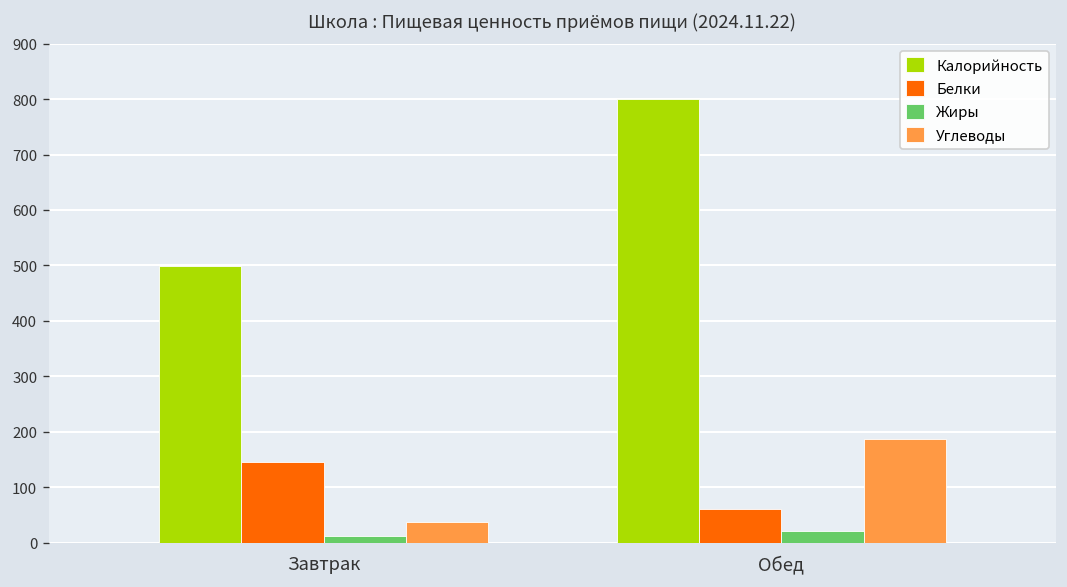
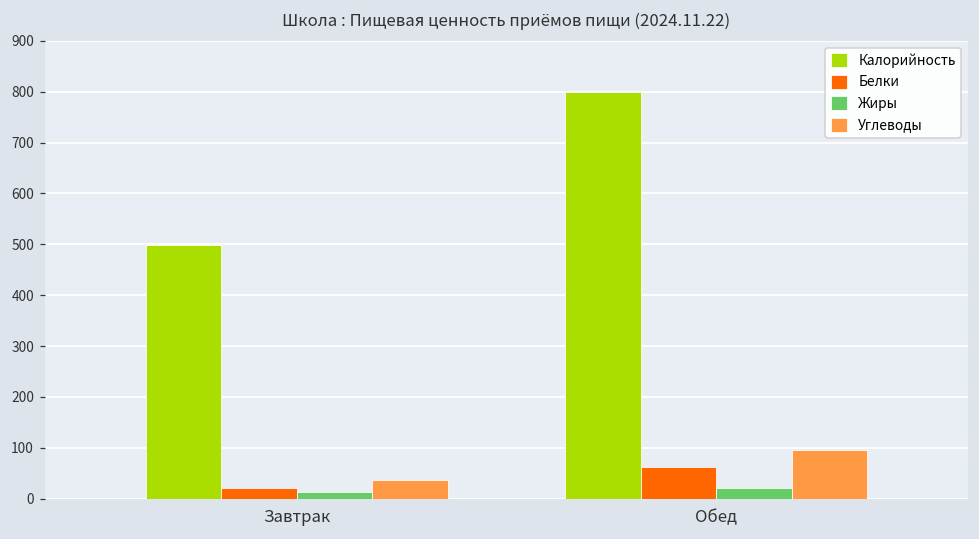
  {
    "Калорийность": {
      "Завтрак": 500,
      "Обед": 800
    },
    "Белки": {
-     "Завтрак": 150,
+     "Завтрак": 20,
      "Обед": 60
    },
    "Жиры": {
      "Завтрак": 10,
      "Обед": 20
    },
    "Углеводы": {
      "Завтрак": 40,
-     "Обед": 190
+     "Обед": 100
    }
  }
